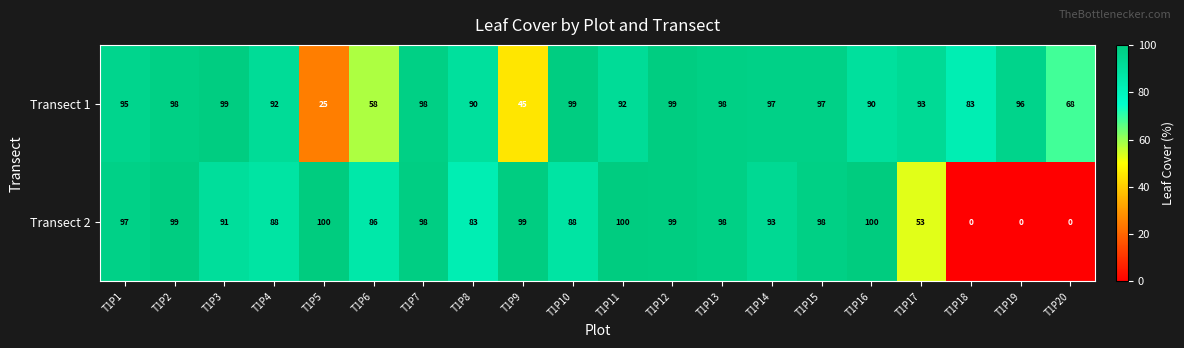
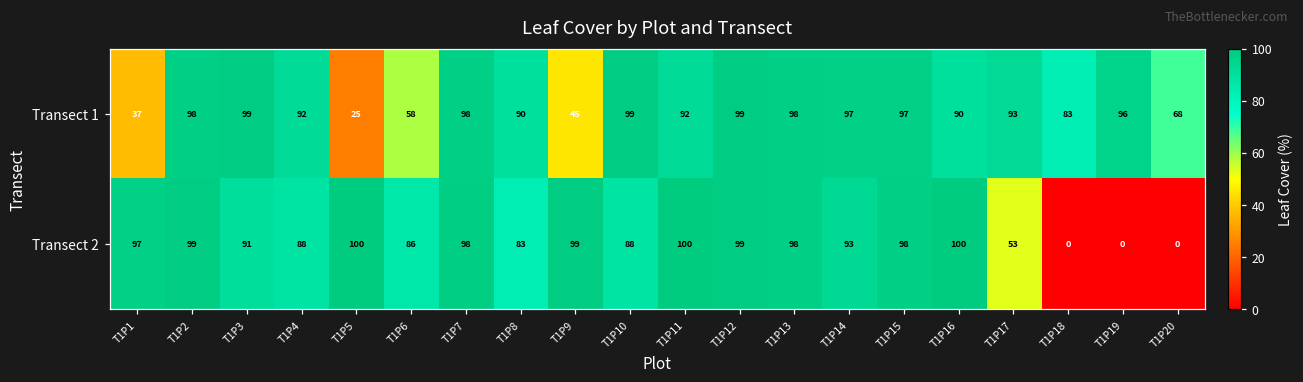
  {
    "Transect 1": {
-     "T1P1": 95,
+     "T1P1": 37,
      "T1P2": 98,
      "T1P3": 99,
      "T1P4": 92,
      "T1P5": 25,
      "T1P6": 58,
      "T1P7": 98,
      "T1P8": 90,
      "T1P9": 45,
      "T1P10": 99,
      "T1P11": 92,
      "T1P12": 99,
      "T1P13": 98,
      "T1P14": 97,
      "T1P15": 97,
      "T1P16": 90,
      "T1P17": 93,
      "T1P18": 83,
      "T1P19": 96,
      "T1P20": 68
    },
    "Transect 2": {
      "T1P1": 97,
      "T1P2": 99,
      "T1P3": 91,
      "T1P4": 88,
      "T1P5": 100,
      "T1P6": 86,
      "T1P7": 98,
      "T1P8": 83,
      "T1P9": 99,
      "T1P10": 88,
      "T1P11": 100,
      "T1P12": 99,
      "T1P13": 98,
      "T1P14": 93,
      "T1P15": 98,
      "T1P16": 100,
      "T1P17": 53,
      "T1P18": 0,
      "T1P19": 0,
      "T1P20": 0
    }
  }
